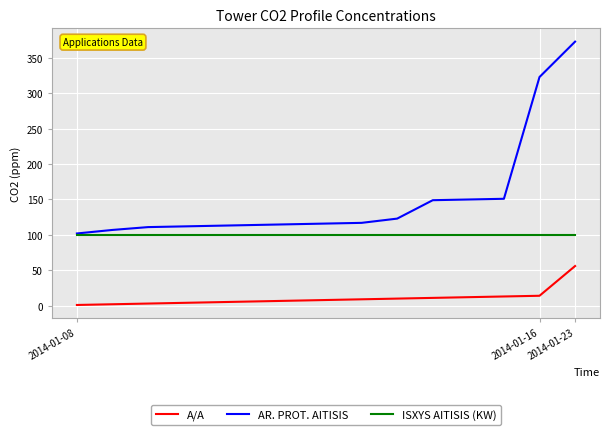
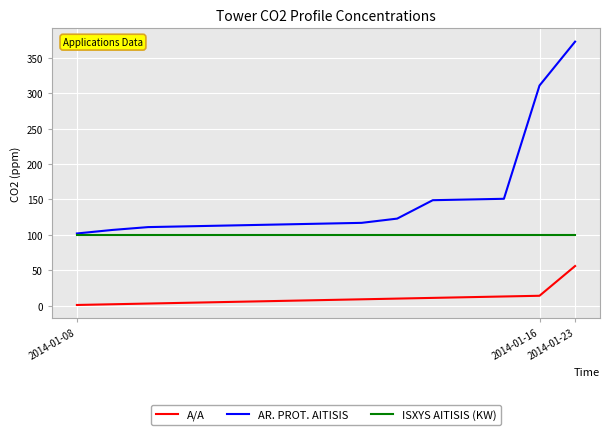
  {
    "A/A": {
      "2014-01-16": 10,
      "2014-01-23": 60
    },
    "AR. PROT. AITISIS": {
-     "2014-01-16": 320,
+     "2014-01-16": 310,
      "2014-01-23": 370
    },
    "ISXYS AITISIS (KW)": {
      "2014-01-16": 100,
      "2014-01-23": 100
    }
  }
